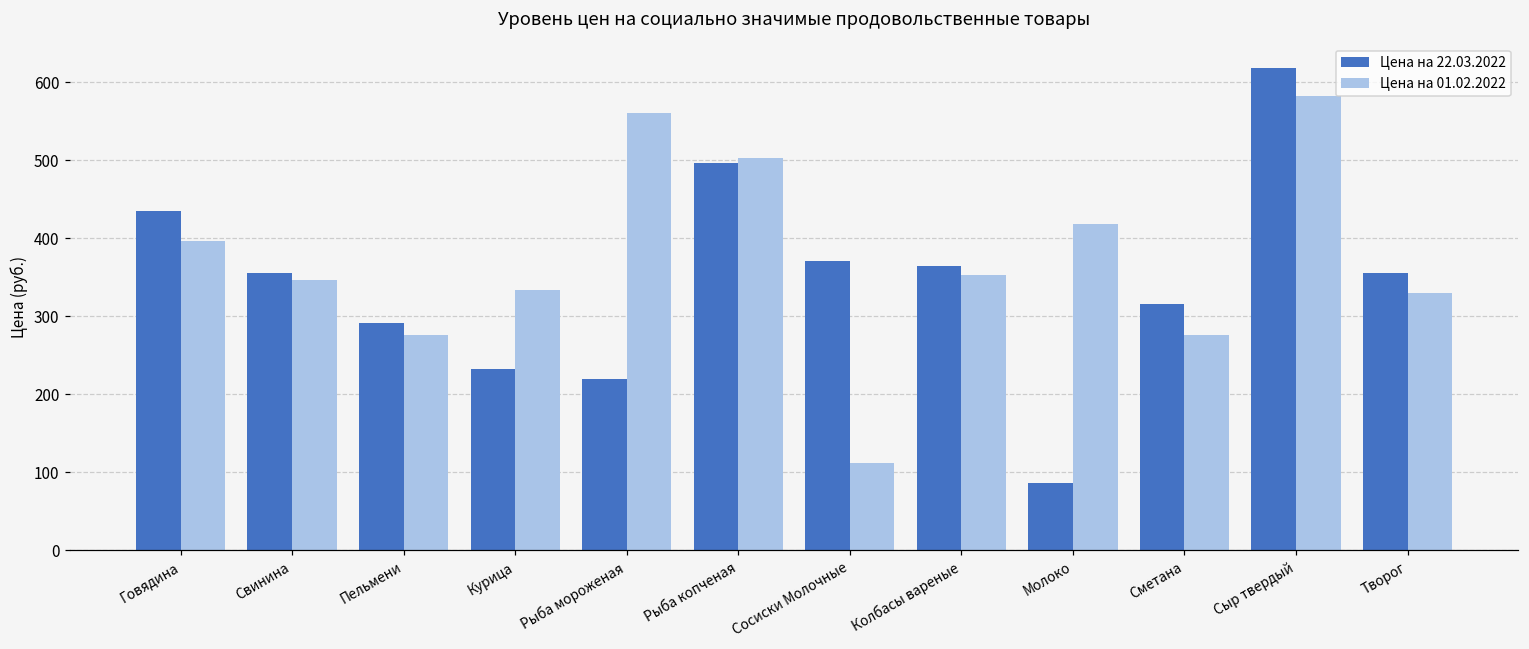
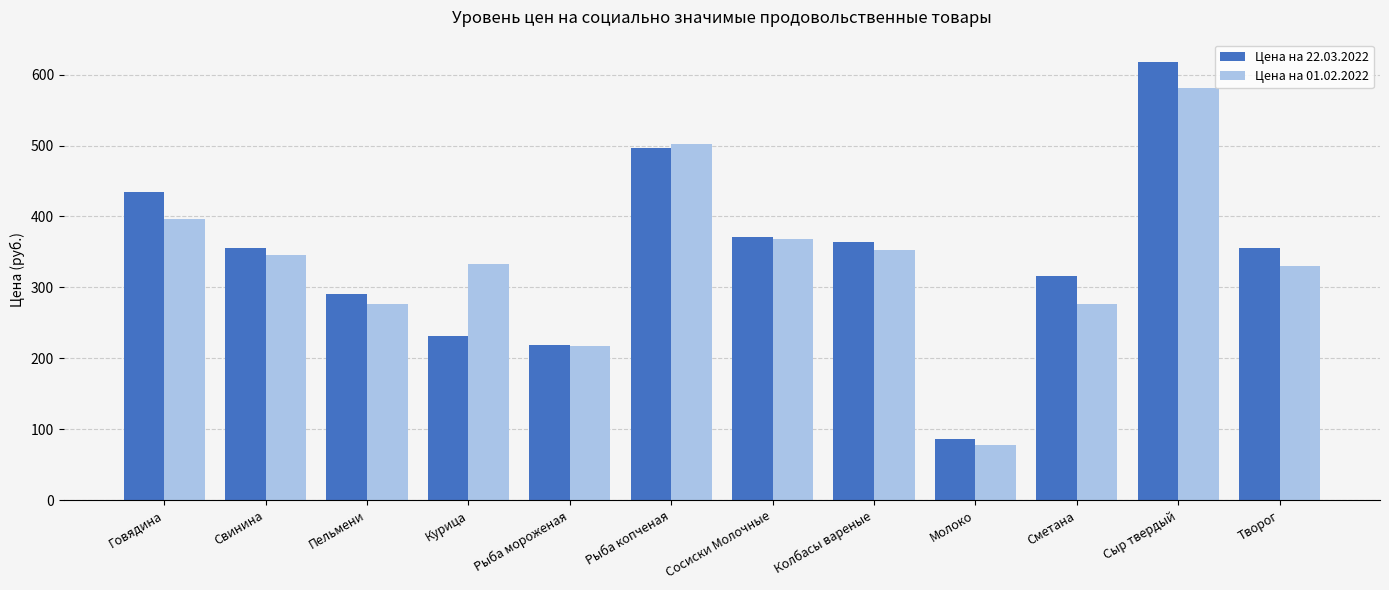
  {
    "Цена на 22.03.2022": {
      "Говядина": 430,
      "Свинина": 360,
      "Пельмени": 290,
      "Курица": 230,
      "Рыба мороженая": 220,
      "Рыба копченая": 500,
      "Сосиски Молочные": 370,
      "Колбасы вареные": 360,
      "Молоко": 90,
      "Сметана": 320,
      "Сыр твердый": 620,
      "Творог": 350
    },
    "Цена на 01.02.2022": {
      "Говядина": 400,
      "Свинина": 350,
      "Пельмени": 280,
      "Курица": 330,
-     "Рыба мороженая": 560,
+     "Рыба мороженая": 220,
      "Рыба копченая": 500,
-     "Сосиски Молочные": 110,
+     "Сосиски Молочные": 370,
      "Колбасы вареные": 350,
-     "Молоко": 420,
+     "Молоко": 80,
      "Сметана": 280,
      "Сыр твердый": 580,
      "Творог": 330
    }
  }
